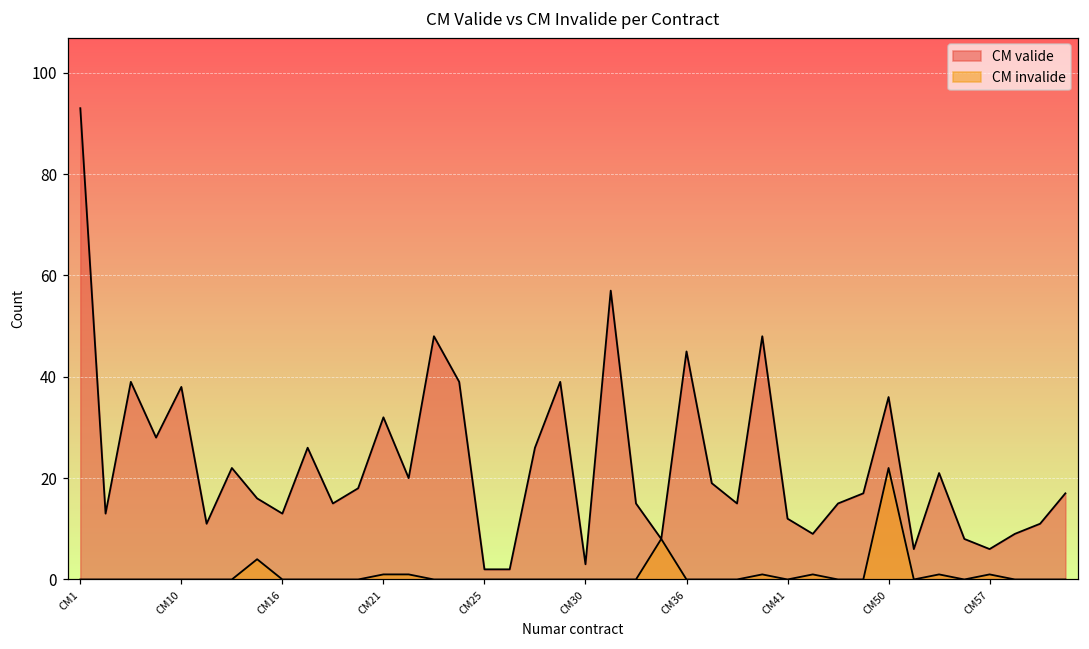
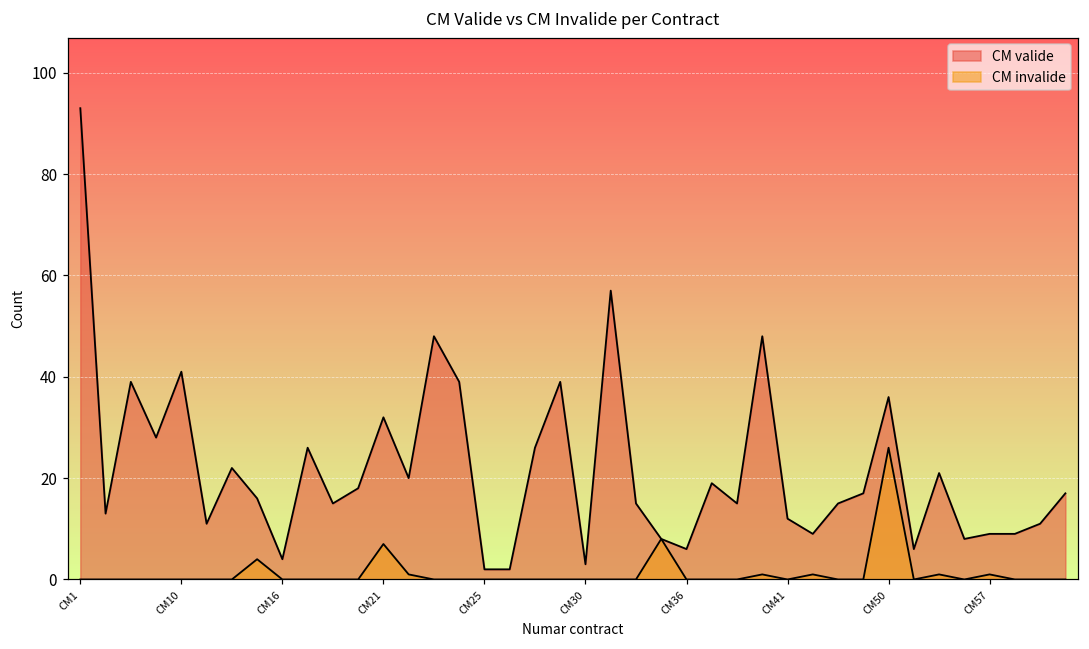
  {
    "CM valide": {
      "CM1": 93,
-     "CM10": 38,
-     "CM16": 13,
+     "CM10": 41,
+     "CM16": 4,
      "CM21": 32,
      "CM25": 2,
      "CM30": 3,
-     "CM36": 45,
+     "CM36": 6,
      "CM41": 12,
      "CM50": 36,
-     "CM57": 6
+     "CM57": 9
    },
    "CM invalide": {
      "CM1": 0,
      "CM10": 0,
      "CM16": 0,
-     "CM21": 1,
+     "CM21": 7,
      "CM25": 0,
      "CM30": 0,
      "CM36": 0,
      "CM41": 0,
-     "CM50": 22,
+     "CM50": 26,
      "CM57": 1
    }
  }
